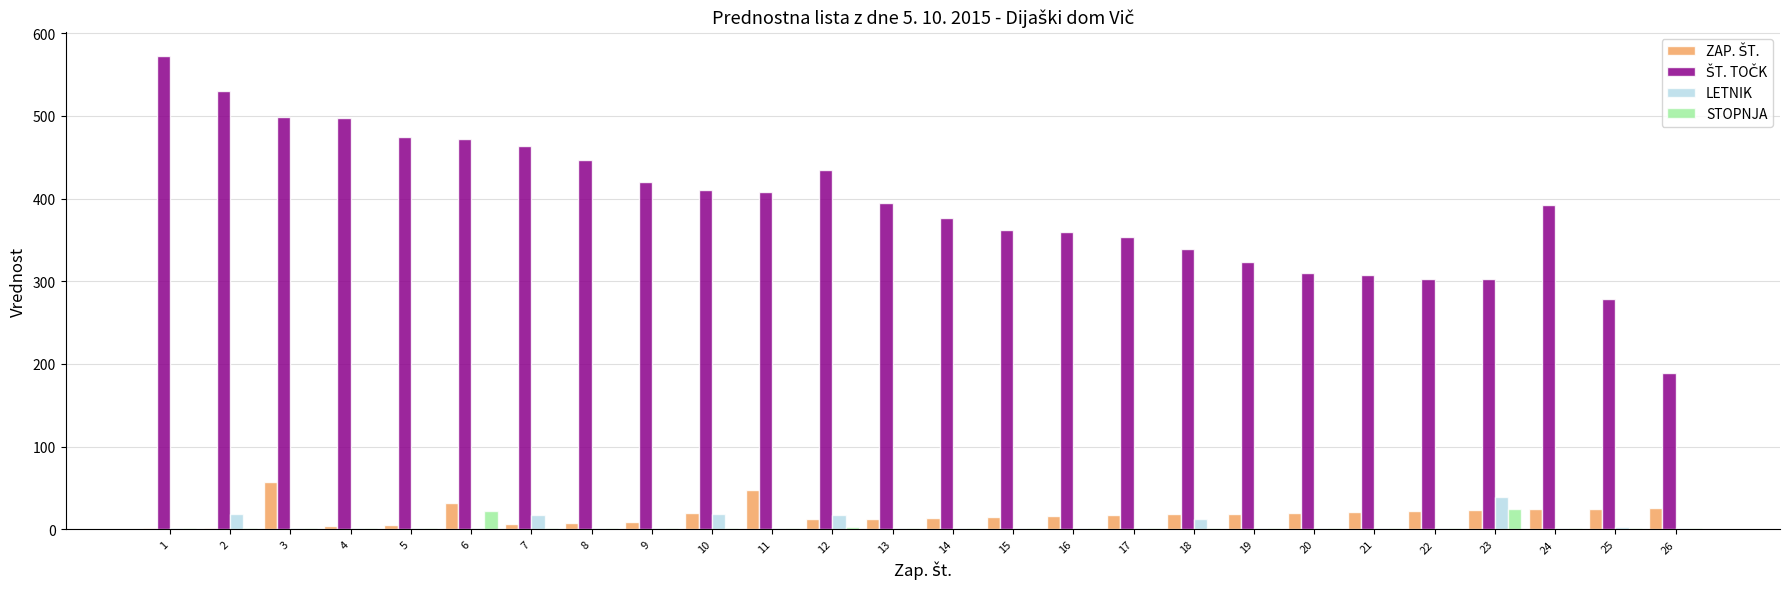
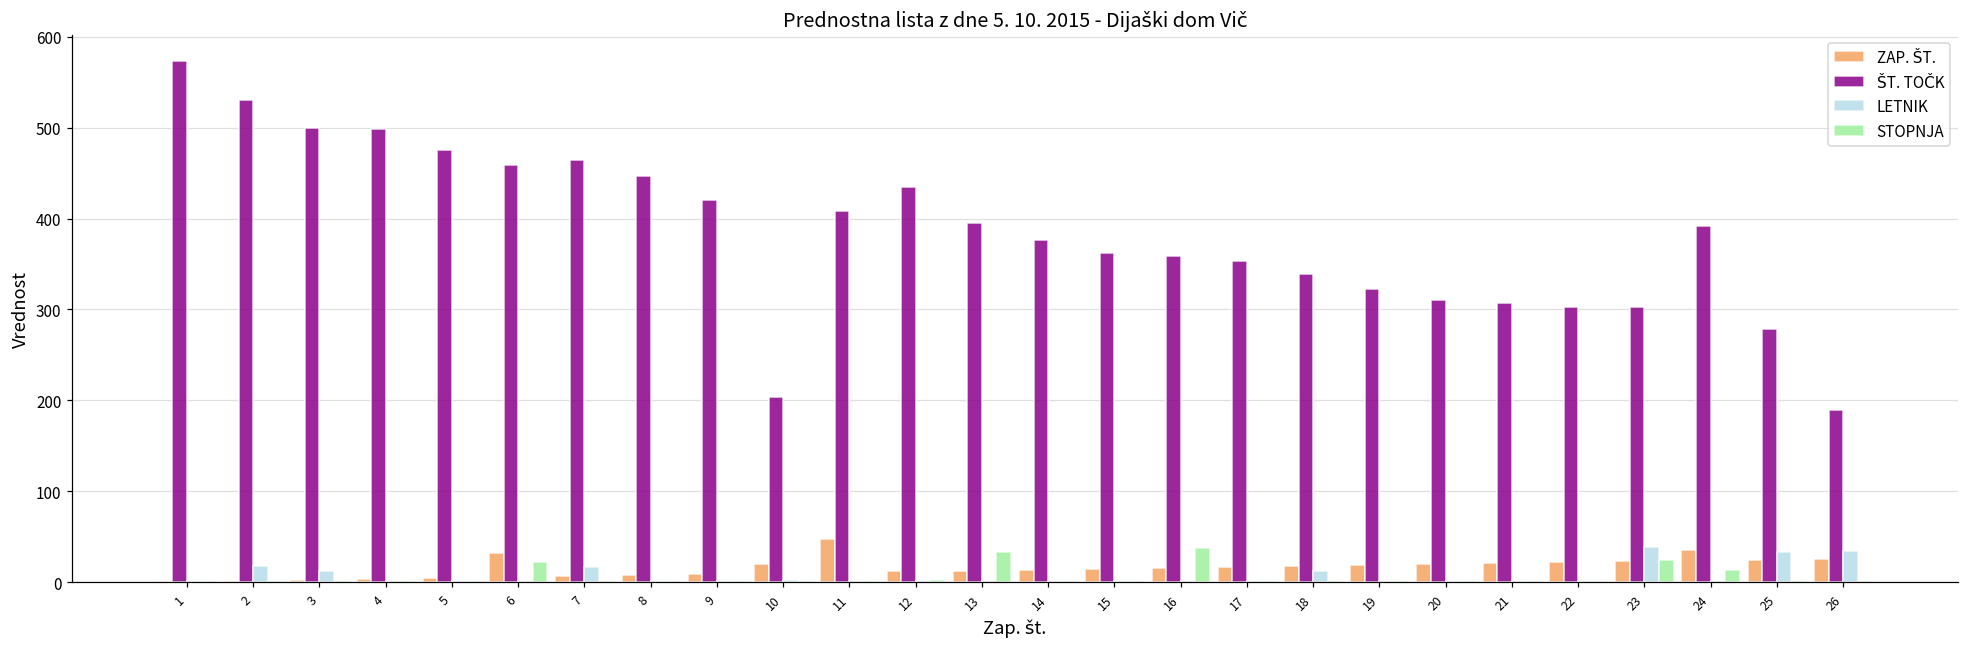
  {
    "ZAP. ŠT.": {
-     "3": 60,
+     "3": 0,
      "4": 0,
      "5": 10,
      "6": 30,
      "7": 10,
      "8": 10,
      "9": 10,
      "10": 20,
      "11": 50,
      "12": 10,
      "13": 10,
      "14": 10,
      "15": 20,
      "16": 20,
      "17": 20,
      "18": 20,
      "19": 20,
      "20": 20,
      "21": 20,
      "22": 20,
      "23": 20,
-     "24": 20,
+     "24": 40,
      "25": 30,
      "26": 30
    },
    "ŠT. TOČK": {
      "1": 570,
      "2": 530,
      "3": 500,
      "4": 500,
      "5": 480,
-     "6": 470,
+     "6": 460,
      "7": 460,
      "8": 450,
      "9": 420,
-     "10": 410,
+     "10": 200,
      "11": 410,
      "12": 440,
      "13": 400,
      "14": 380,
      "15": 360,
      "16": 360,
      "17": 350,
      "18": 340,
      "19": 320,
      "20": 310,
      "21": 310,
      "22": 300,
      "23": 300,
      "24": 390,
      "25": 280,
      "26": 190
    },
    "LETNIK": {
      "2": 20,
-     "3": 0,
+     "3": 10,
      "7": 20,
-     "10": 20,
-     "12": 20,
+     "10": 0,
+     "12": 0,
      "18": 10,
      "23": 40,
-     "25": 0,
-     "26": 0
+     "25": 30,
+     "26": 40
    },
    "STOPNJA": {
      "6": 20,
-     "13": 0,
-     "16": 0,
+     "13": 30,
+     "16": 40,
      "23": 30,
-     "24": 0
+     "24": 10
    }
  }
